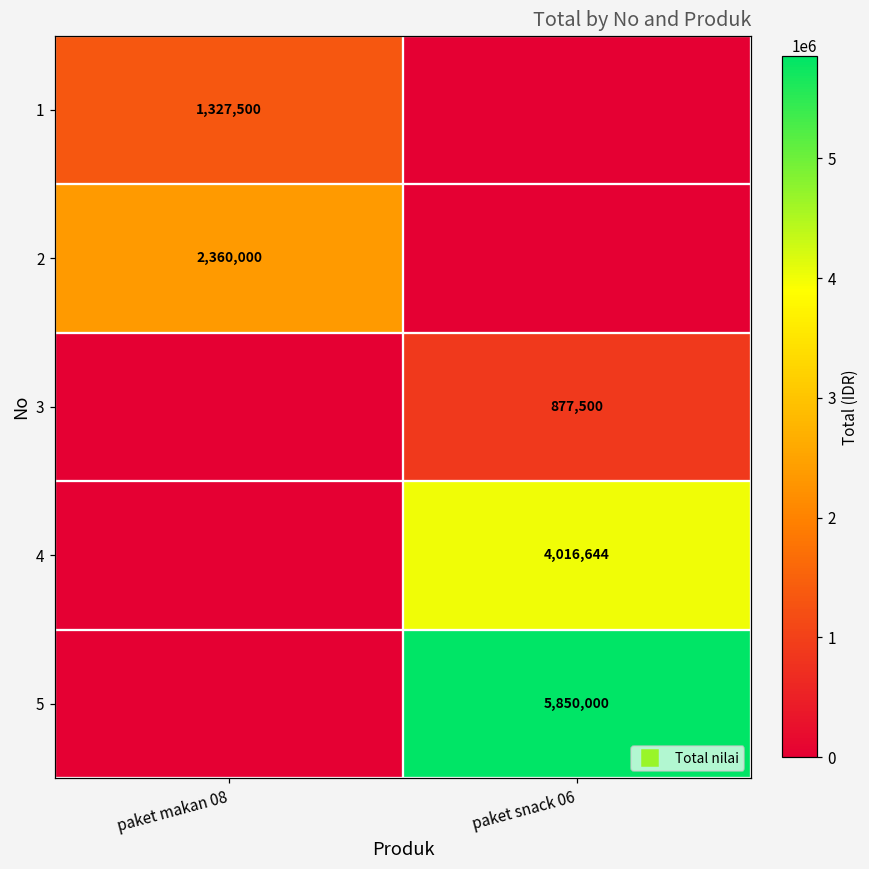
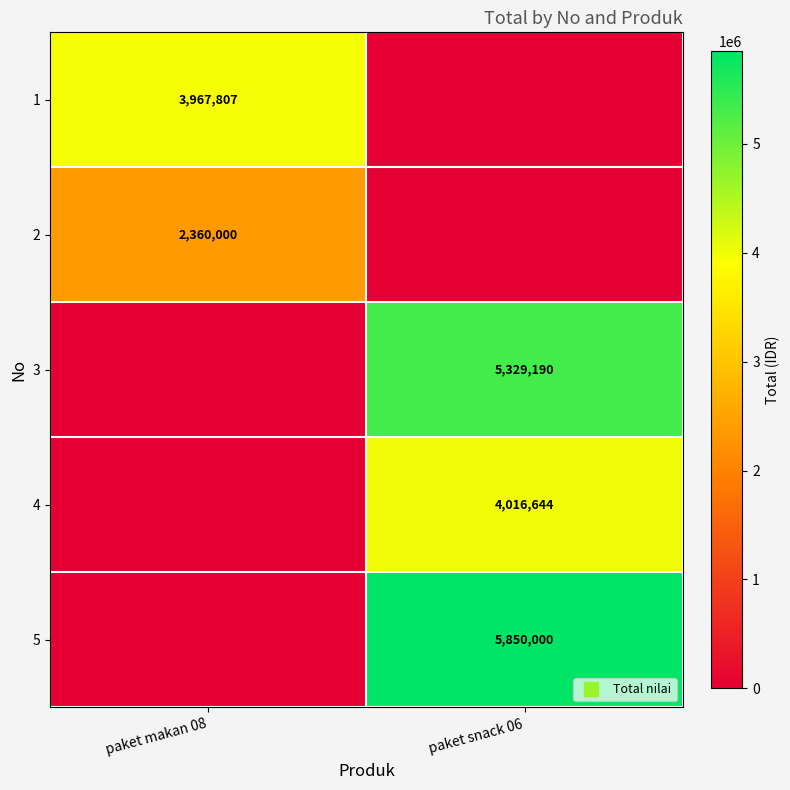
  {
    "1": {
-     "paket makan 08": "1,327,500"
+     "paket makan 08": "3,967,807"
    },
    "2": {
      "paket makan 08": "2,360,000"
    },
    "3": {
-     "paket snack 06": "877,500"
+     "paket snack 06": "5,329,190"
    },
    "4": {
      "paket snack 06": "4,016,644"
    },
    "5": {
      "paket snack 06": "5,850,000"
    }
  }
